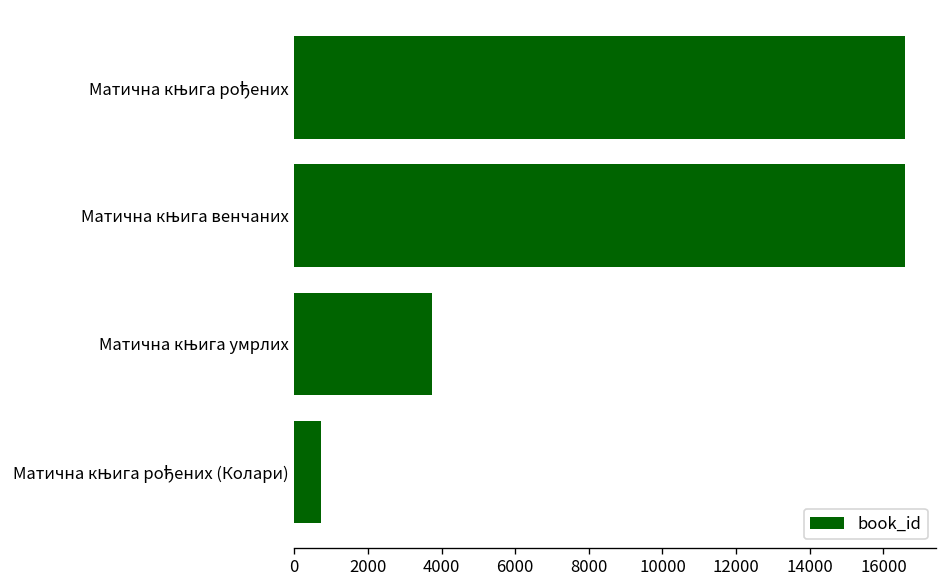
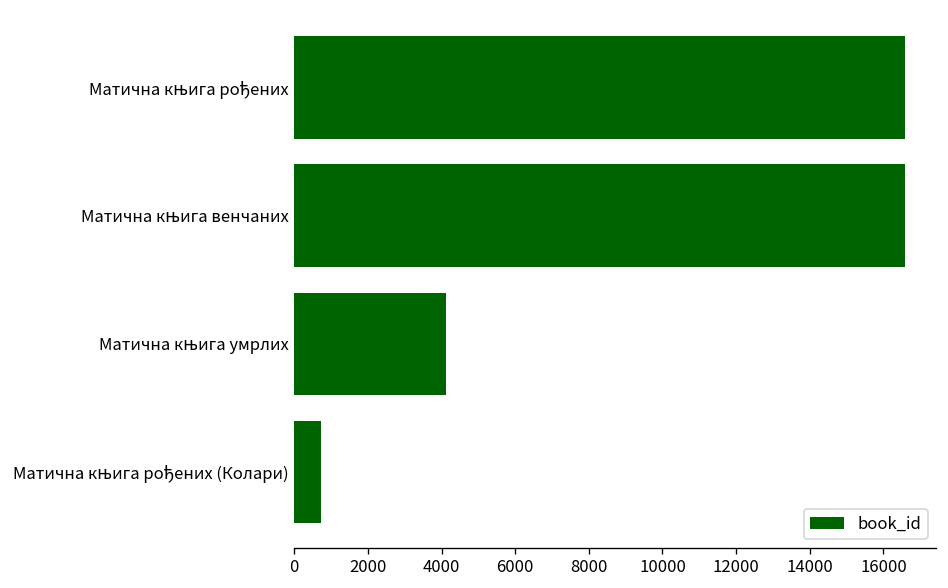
  {
    "Матична књига рођених": 16600,
    "Матична књига венчаних": 16600,
-   "Матична књига умрлих": 3700,
+   "Матична књига умрлих": 4100,
    "Матична књига рођених (Колари)": 700
  }
